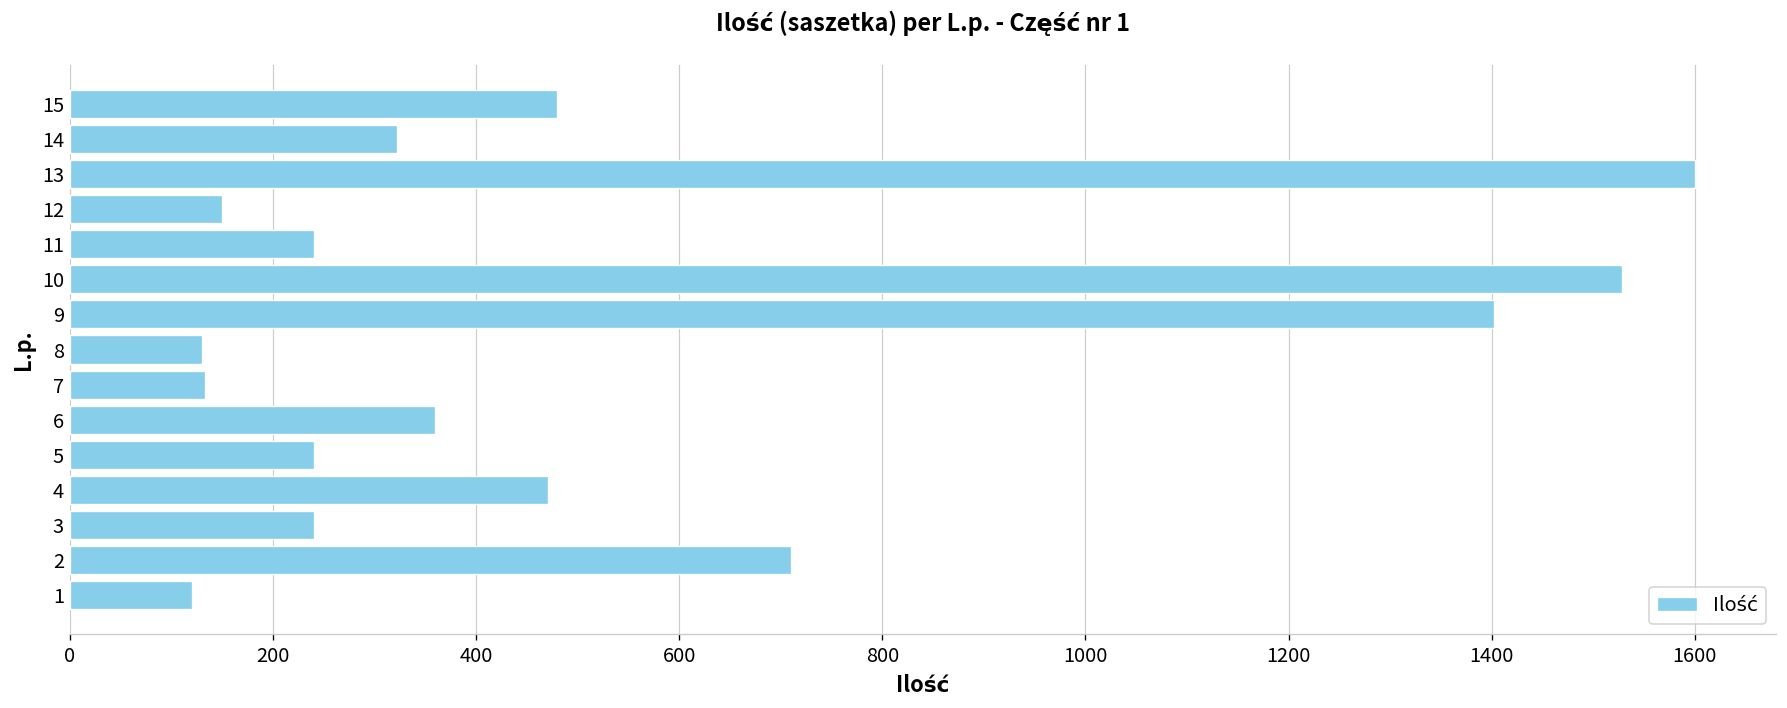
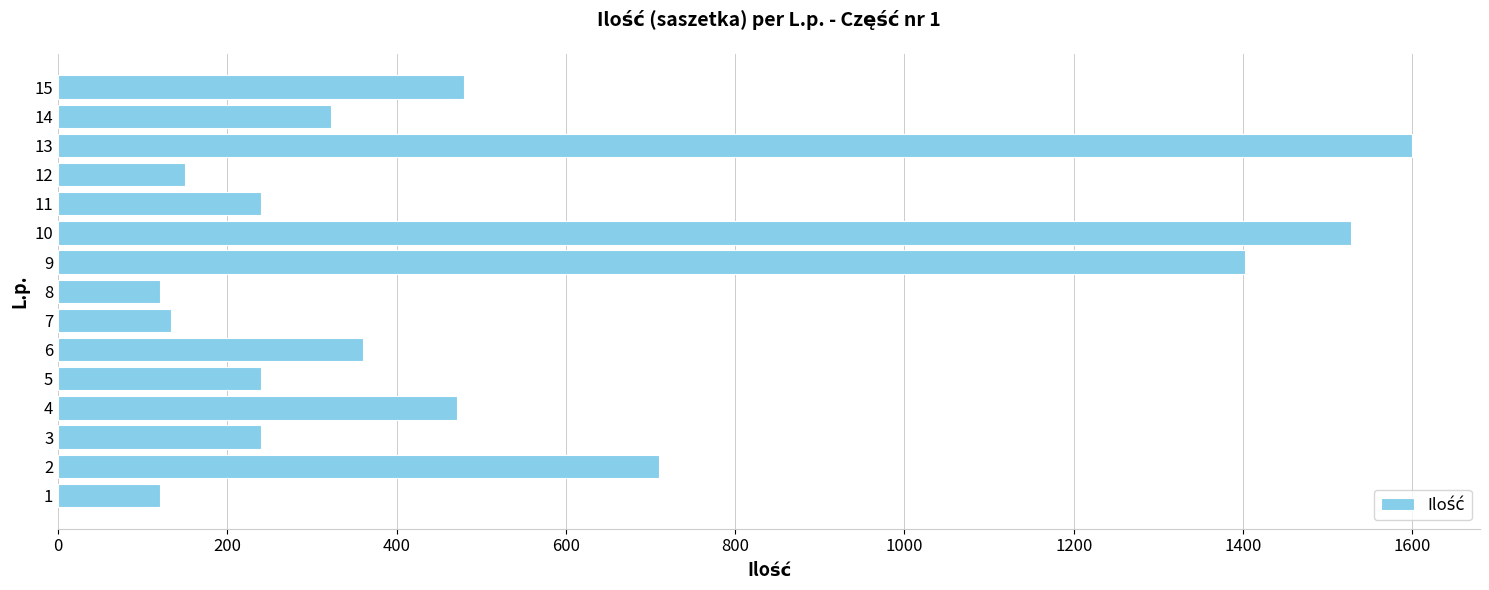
  {
    "15": 480,
    "14": 320,
    "13": 1600,
    "12": 150,
    "11": 240,
    "10": 1530,
    "9": 1400,
-   "8": 130,
+   "8": 120,
    "7": 130,
    "6": 360,
    "5": 240,
    "4": 470,
    "3": 240,
    "2": 710,
    "1": 120
  }
